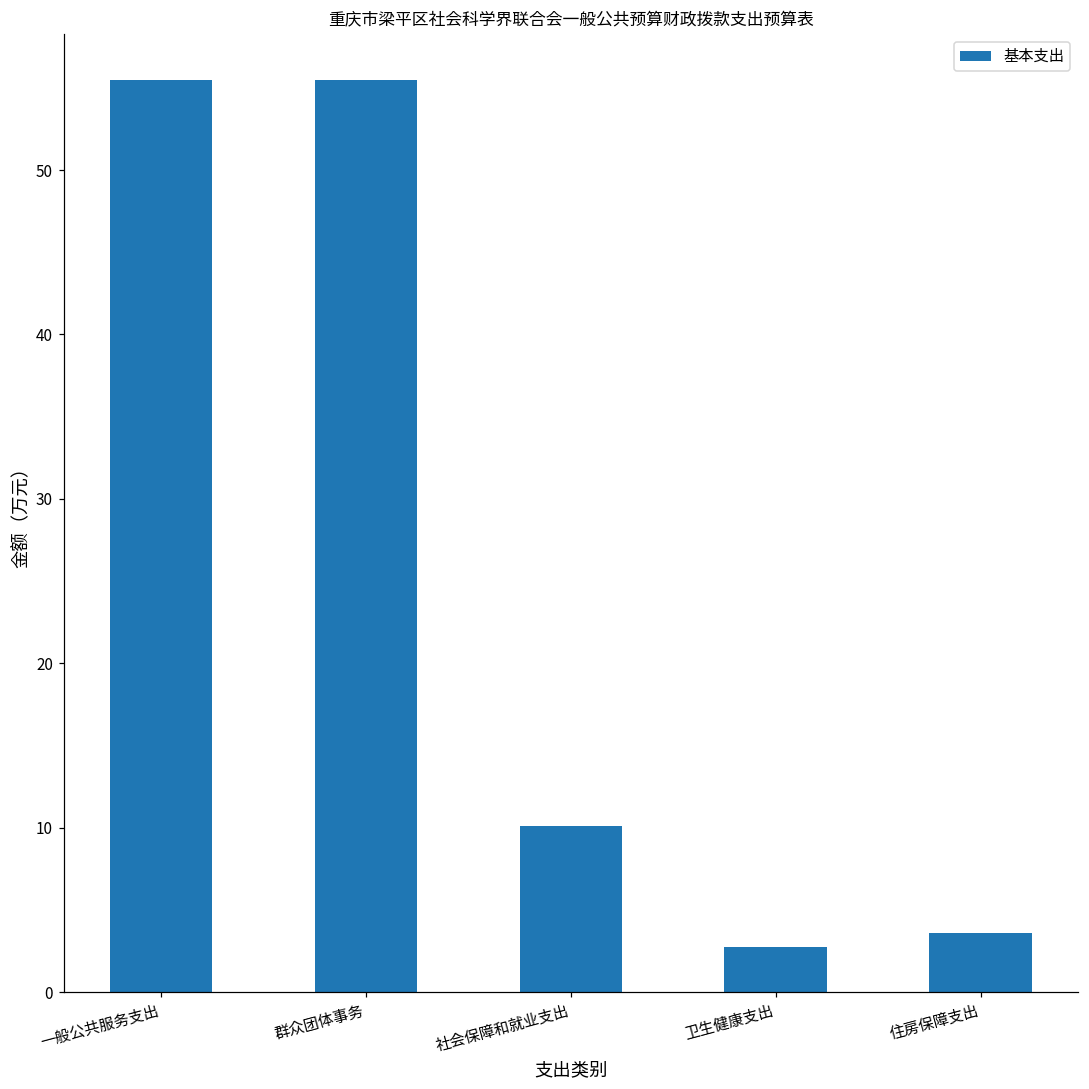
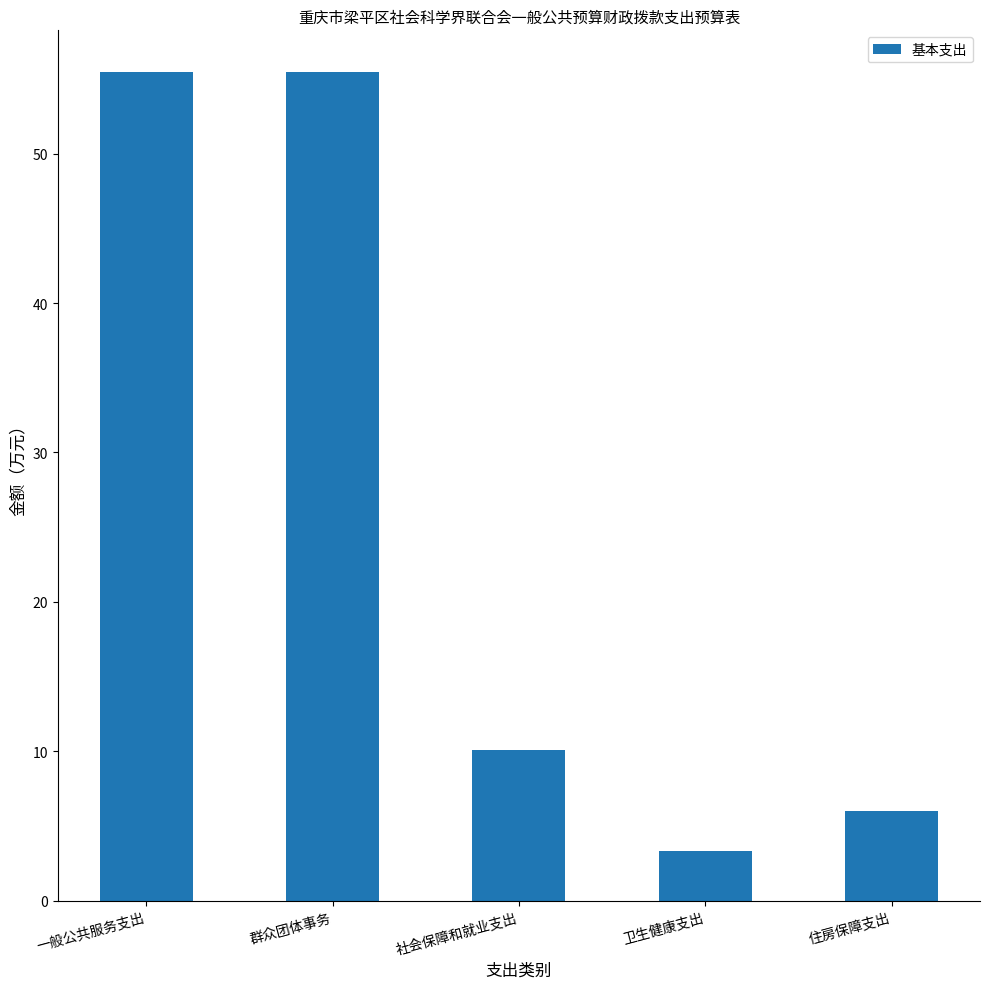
  {
    "一般公共服务支出": 55.5,
    "群众团体事务": 55.5,
    "社会保障和就业支出": 10.1,
-   "卫生健康支出": 2.8,
-   "住房保障支出": 3.6
+   "卫生健康支出": 3.3,
+   "住房保障支出": 6.0
  }
